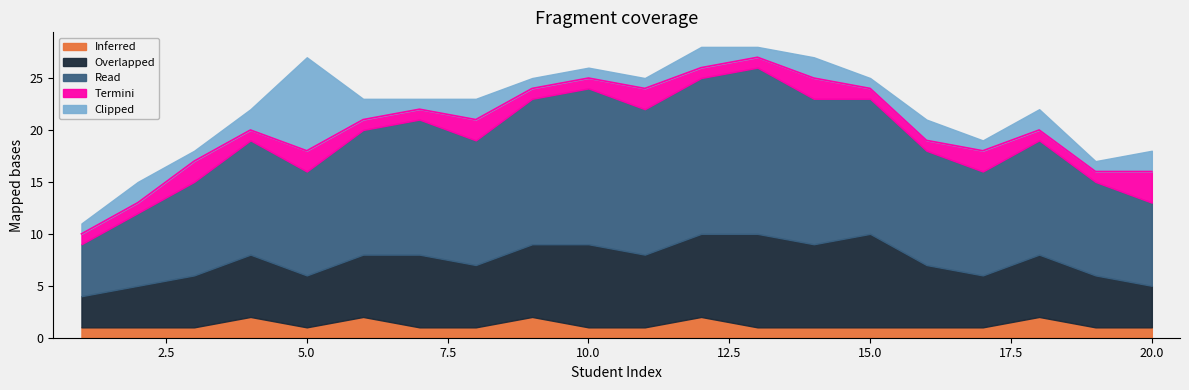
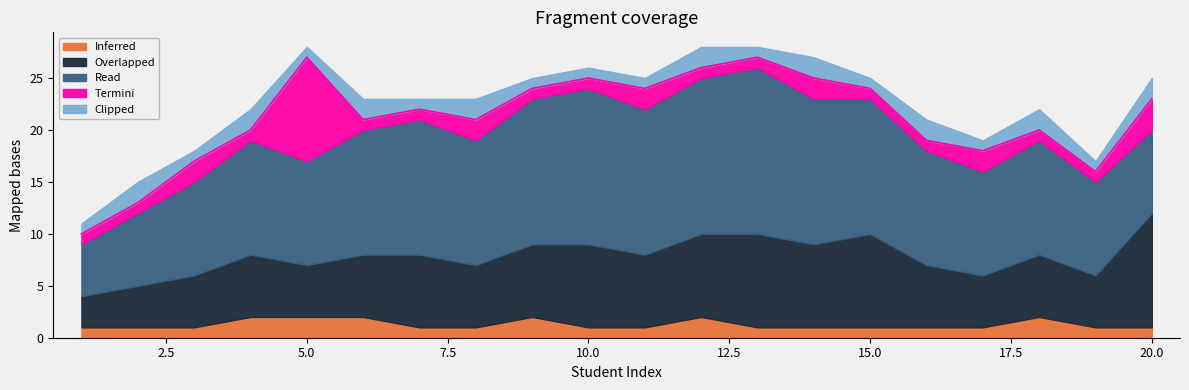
  {
    "Inferred": {
-     "5.0": 1,
+     "5.0": 2,
      "10.0": 1,
      "15.0": 1,
      "20.0": 1
    },
    "Overlapped": {
-     "20.0": 4
+     "20.0": 11
    },
    "Read": {
      "5.0": 10,
      "10.0": 15,
      "15.0": 13,
      "20.0": 8
    },
    "Termini": {
-     "5.0": 2,
+     "5.0": 10,
      "10.0": 1,
      "15.0": 1,
      "20.0": 3
    },
    "Clipped": {
-     "5.0": 9,
+     "5.0": 1,
      "10.0": 1,
      "15.0": 1,
      "20.0": 2
    }
  }
